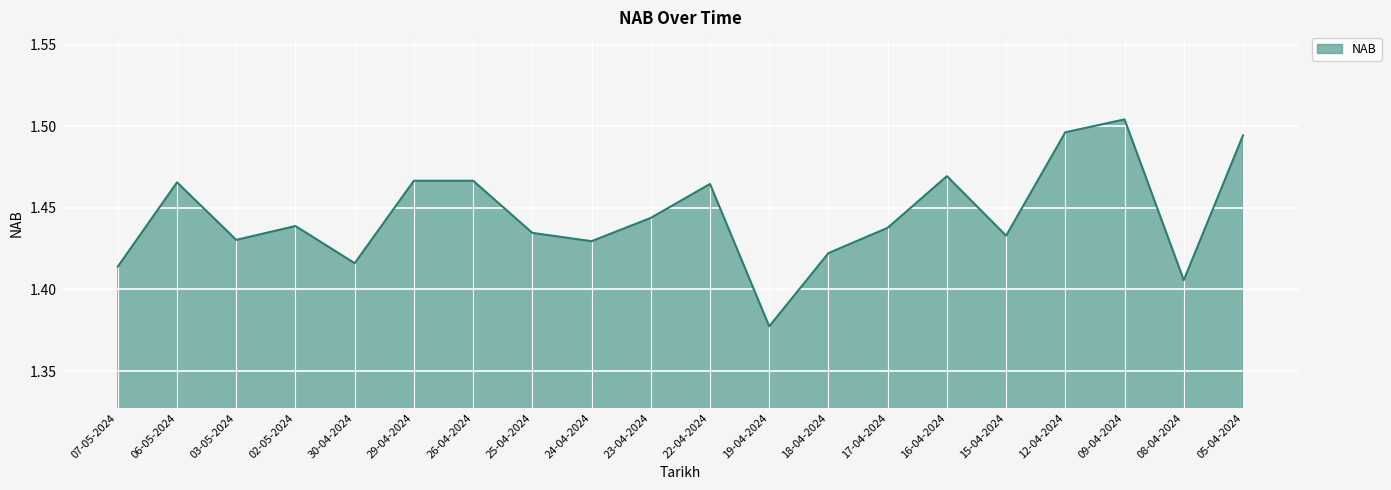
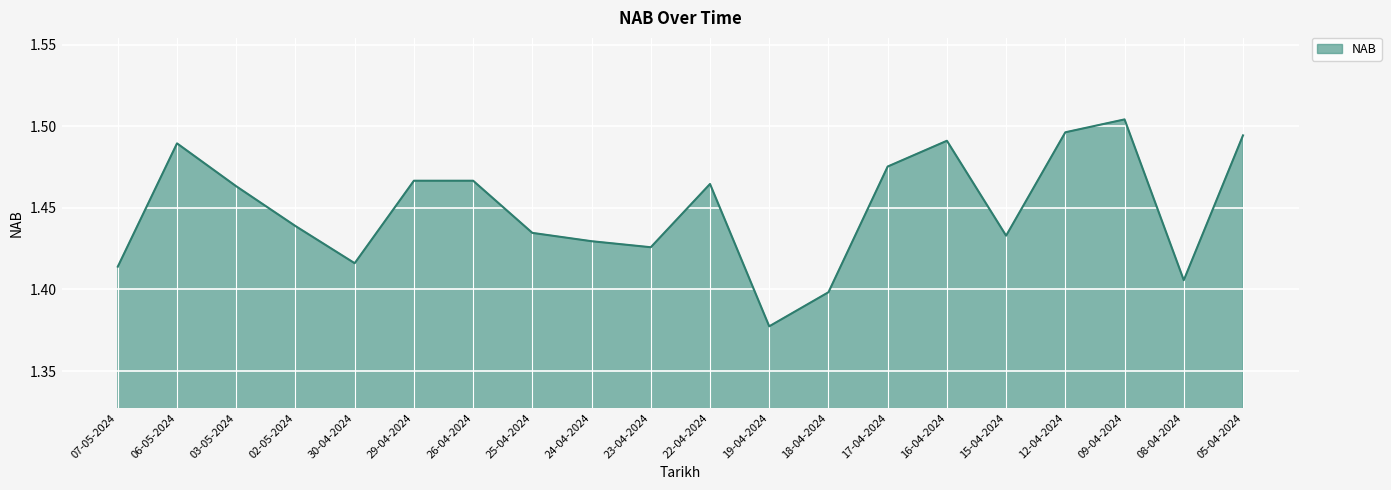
  {
    "07-05-2024": 1.414,
-   "06-05-2024": 1.466,
-   "03-05-2024": 1.430,
+   "06-05-2024": 1.490,
+   "03-05-2024": 1.463,
    "02-05-2024": 1.439,
    "30-04-2024": 1.416,
    "29-04-2024": 1.467,
    "26-04-2024": 1.467,
    "25-04-2024": 1.435,
    "24-04-2024": 1.430,
-   "23-04-2024": 1.444,
+   "23-04-2024": 1.426,
    "22-04-2024": 1.465,
    "19-04-2024": 1.377,
-   "18-04-2024": 1.422,
-   "17-04-2024": 1.438,
-   "16-04-2024": 1.470,
+   "18-04-2024": 1.398,
+   "17-04-2024": 1.475,
+   "16-04-2024": 1.491,
    "15-04-2024": 1.433,
    "12-04-2024": 1.496,
    "09-04-2024": 1.504,
    "08-04-2024": 1.406,
    "05-04-2024": 1.495
  }
